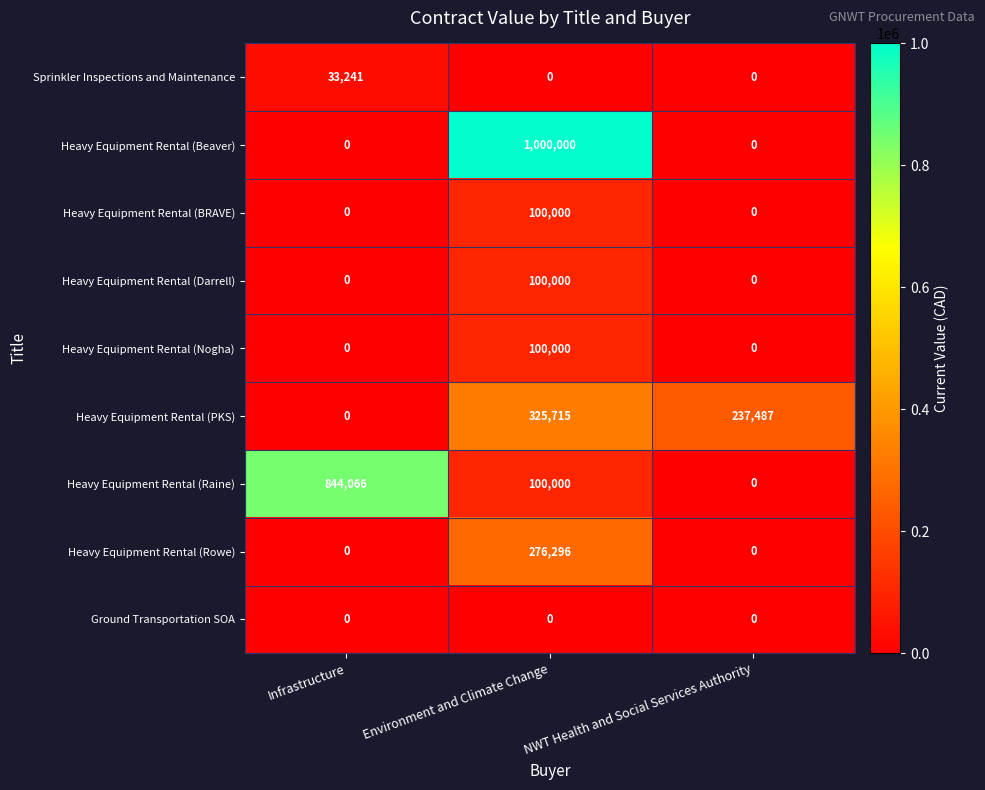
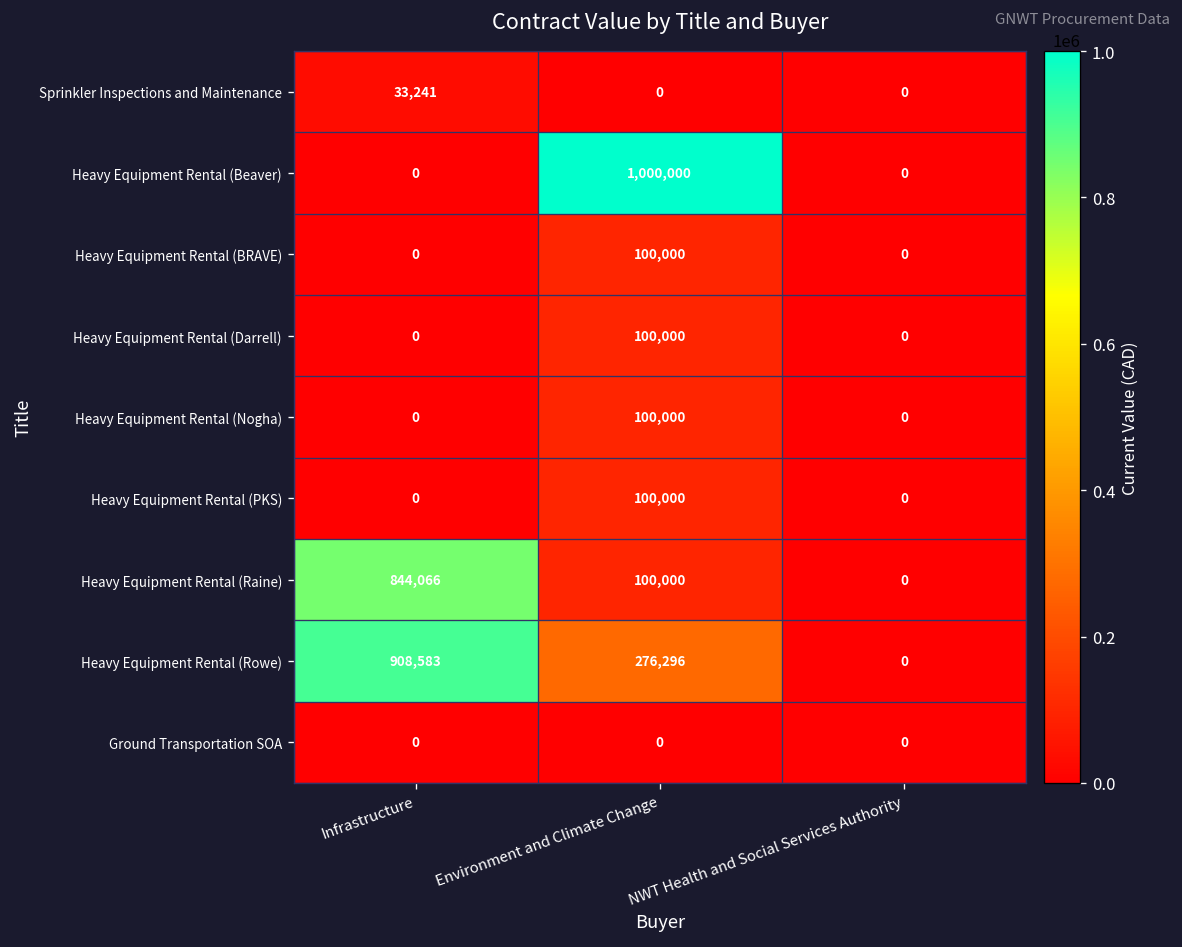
  {
    "Sprinkler Inspections and Maintenance": {
      "Infrastructure": "33,241",
      "Environment and Climate Change": "0",
      "NWT Health and Social Services Authority": "0"
    },
    "Heavy Equipment Rental (Beaver)": {
      "Infrastructure": "0",
      "Environment and Climate Change": "1,000,000",
      "NWT Health and Social Services Authority": "0"
    },
    "Heavy Equipment Rental (BRAVE)": {
      "Infrastructure": "0",
      "Environment and Climate Change": "100,000",
      "NWT Health and Social Services Authority": "0"
    },
    "Heavy Equipment Rental (Darrell)": {
      "Infrastructure": "0",
      "Environment and Climate Change": "100,000",
      "NWT Health and Social Services Authority": "0"
    },
    "Heavy Equipment Rental (Nogha)": {
      "Infrastructure": "0",
      "Environment and Climate Change": "100,000",
      "NWT Health and Social Services Authority": "0"
    },
    "Heavy Equipment Rental (PKS)": {
      "Infrastructure": "0",
-     "Environment and Climate Change": "325,715",
-     "NWT Health and Social Services Authority": "237,487"
+     "Environment and Climate Change": "100,000",
+     "NWT Health and Social Services Authority": "0"
    },
    "Heavy Equipment Rental (Raine)": {
      "Infrastructure": "844,066",
      "Environment and Climate Change": "100,000",
      "NWT Health and Social Services Authority": "0"
    },
    "Heavy Equipment Rental (Rowe)": {
-     "Infrastructure": "0",
+     "Infrastructure": "908,583",
      "Environment and Climate Change": "276,296",
      "NWT Health and Social Services Authority": "0"
    },
    "Ground Transportation SOA": {
      "Infrastructure": "0",
      "Environment and Climate Change": "0",
      "NWT Health and Social Services Authority": "0"
    }
  }
